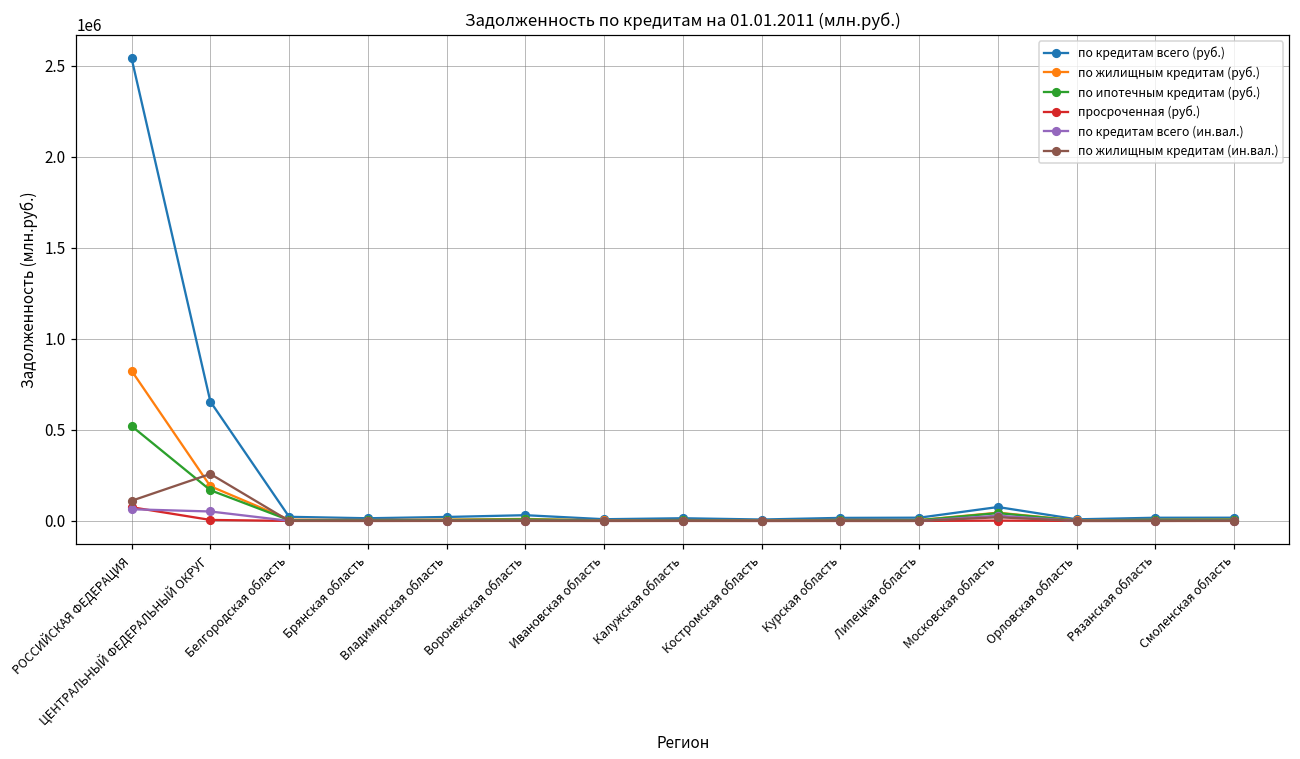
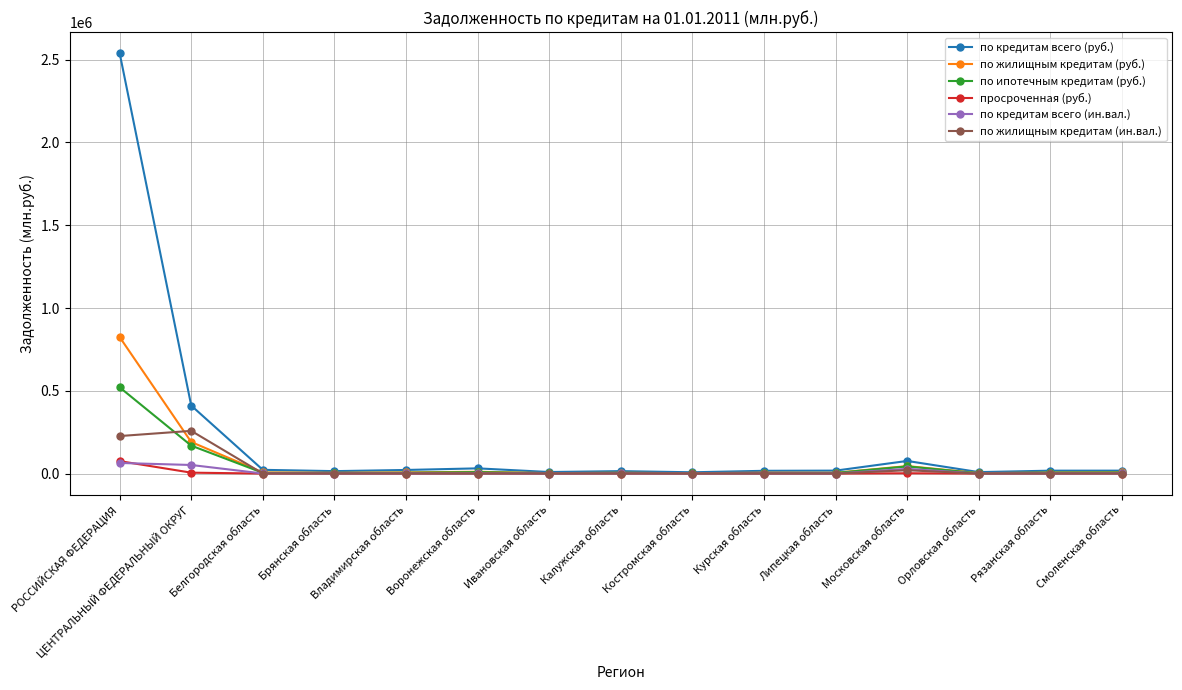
  {
    "по кредитам всего (руб.)": {
      "РОССИЙСКАЯ ФЕДЕРАЦИЯ": 2540000,
-     "ЦЕНТРАЛЬНЫЙ ФЕДЕРАЛЬНЫЙ ОКРУГ": 660000,
+     "ЦЕНТРАЛЬНЫЙ ФЕДЕРАЛЬНЫЙ ОКРУГ": 410000,
      "Белгородская область": 20000,
      "Воронежская область": 30000,
      "Московская область": 80000
    },
    "по жилищным кредитам (руб.)": {
      "РОССИЙСКАЯ ФЕДЕРАЦИЯ": 820000,
      "ЦЕНТРАЛЬНЫЙ ФЕДЕРАЛЬНЫЙ ОКРУГ": 190000
    },
    "по ипотечным кредитам (руб.)": {
      "РОССИЙСКАЯ ФЕДЕРАЦИЯ": 520000,
      "ЦЕНТРАЛЬНЫЙ ФЕДЕРАЛЬНЫЙ ОКРУГ": 170000
    },
    "просроченная (руб.)": {
      "ЦЕНТРАЛЬНЫЙ ФЕДЕРАЛЬНЫЙ ОКРУГ": 10000,
      "Московская область": 0
    },
    "по кредитам всего (ин.вал.)": {
      "ЦЕНТРАЛЬНЫЙ ФЕДЕРАЛЬНЫЙ ОКРУГ": 50000
    },
    "по жилищным кредитам (ин.вал.)": {
-     "РОССИЙСКАЯ ФЕДЕРАЦИЯ": 110000,
+     "РОССИЙСКАЯ ФЕДЕРАЦИЯ": 230000,
      "ЦЕНТРАЛЬНЫЙ ФЕДЕРАЛЬНЫЙ ОКРУГ": 260000
    }
  }
